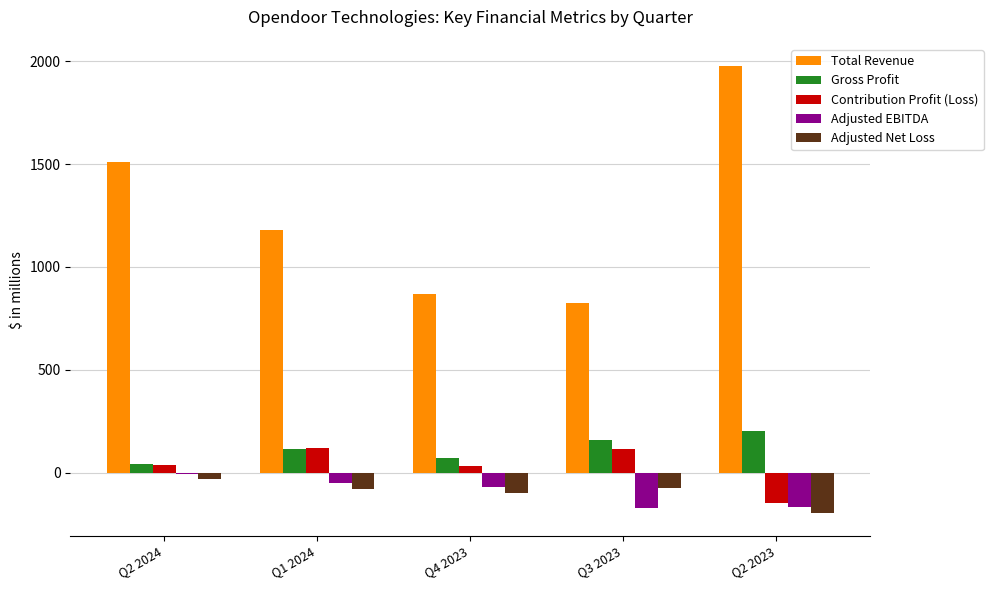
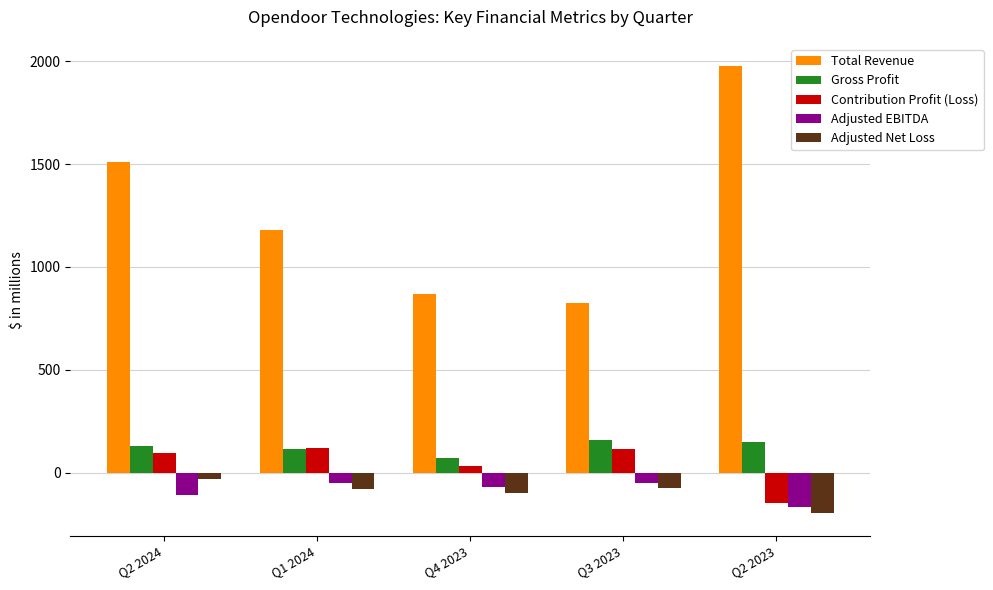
  {
    "Total Revenue": {
      "Q2 2024": 1510,
      "Q1 2024": 1180,
      "Q4 2023": 870,
      "Q3 2023": 830,
      "Q2 2023": 1980
    },
    "Gross Profit": {
-     "Q2 2024": 40,
+     "Q2 2024": 130,
      "Q1 2024": 110,
      "Q4 2023": 70,
      "Q3 2023": 160,
-     "Q2 2023": 200
+     "Q2 2023": 150
    },
    "Contribution Profit (Loss)": {
-     "Q2 2024": 40,
+     "Q2 2024": 100,
      "Q1 2024": 120,
      "Q4 2023": 30,
      "Q3 2023": 120,
      "Q2 2023": -150
    },
    "Adjusted EBITDA": {
-     "Q2 2024": -10,
+     "Q2 2024": -110,
      "Q1 2024": -50,
      "Q4 2023": -70,
-     "Q3 2023": -170,
+     "Q3 2023": -50,
      "Q2 2023": -170
    },
    "Adjusted Net Loss": {
      "Q2 2024": -30,
      "Q1 2024": -80,
      "Q4 2023": -100,
      "Q3 2023": -80,
      "Q2 2023": -200
    }
  }
